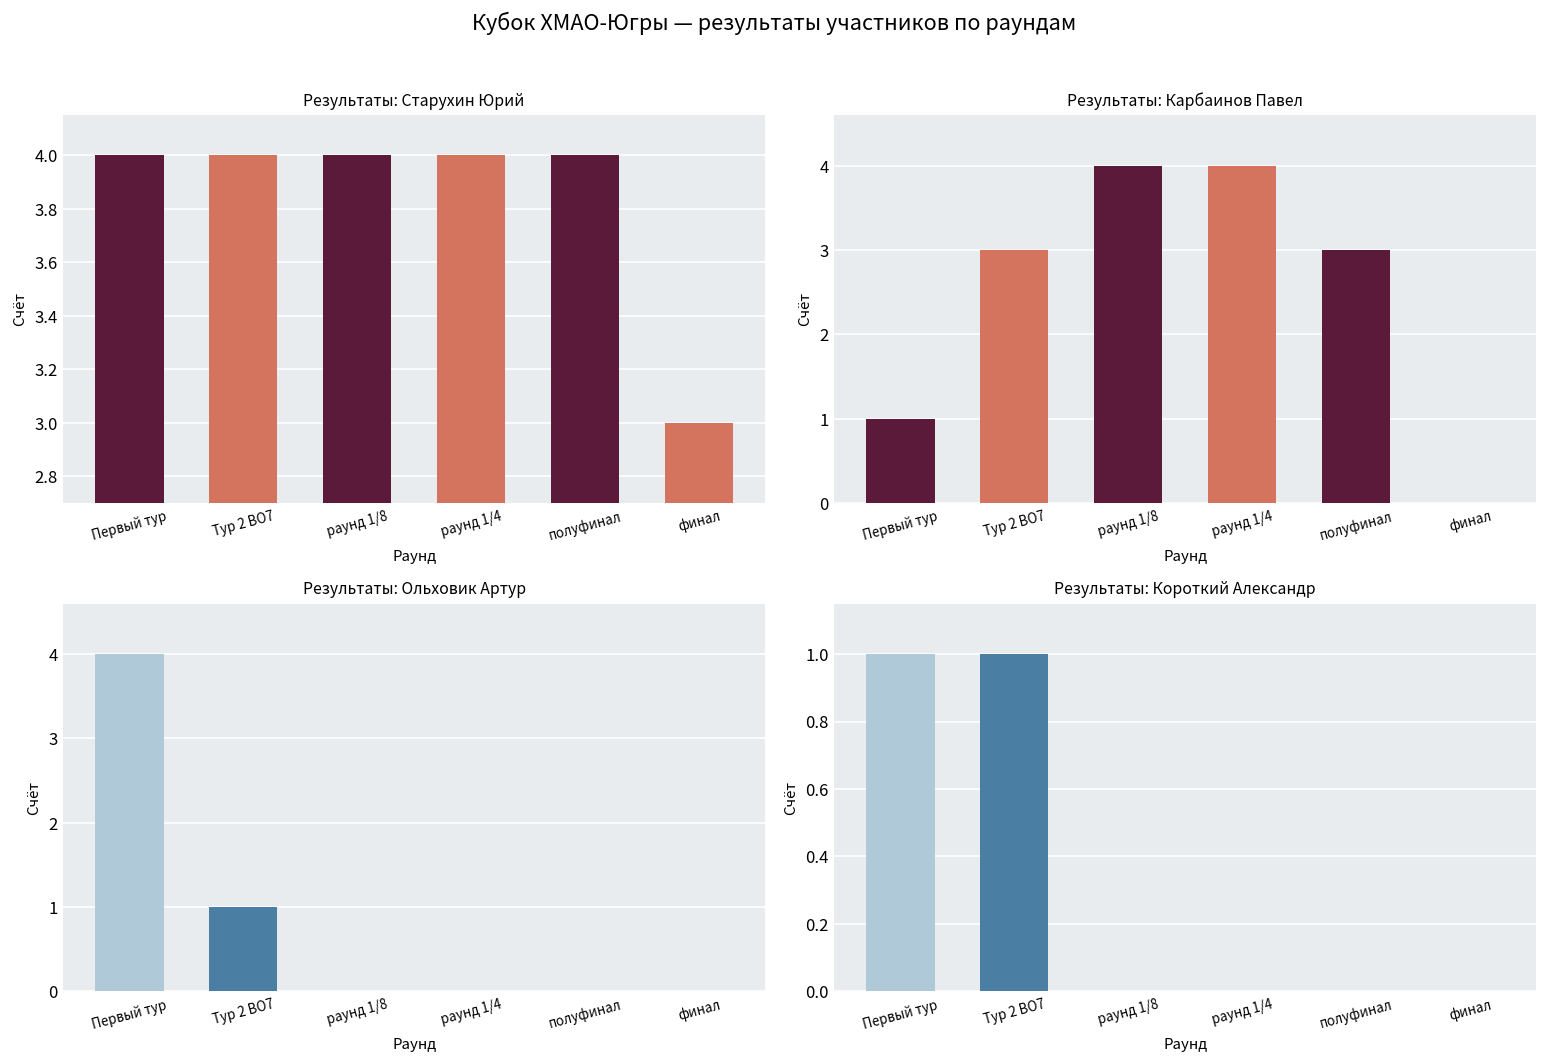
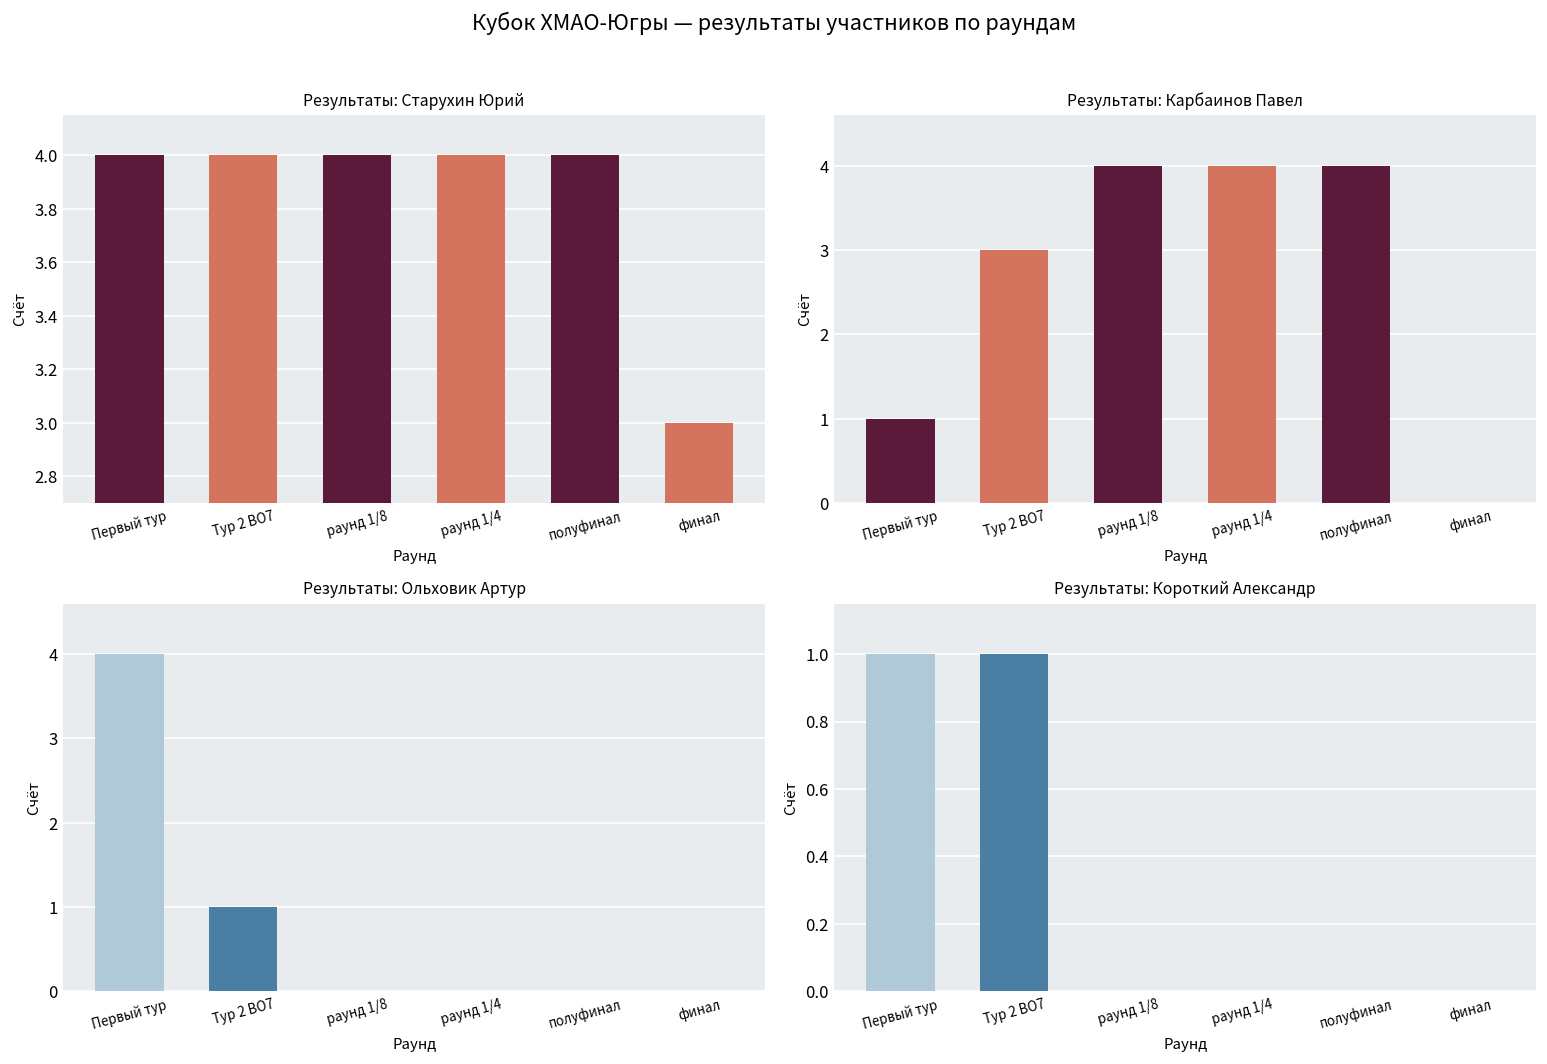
  {
    "Результаты: Старухин Юрий": {
      "Первый тур": 4.00,
      "Тур 2 BO7": 4.00,
      "раунд 1/8": 4.00,
      "раунд 1/4": 4.00,
      "полуфинал": 4.00,
      "финал": 3.00
    },
    "Результаты: Карбаинов Павел": {
      "Первый тур": 1,
      "Тур 2 BO7": 3,
      "раунд 1/8": 4,
      "раунд 1/4": 4,
-     "полуфинал": 3,
+     "полуфинал": 4,
      "финал": 0
    },
    "Результаты: Ольховик Артур": {
      "Первый тур": 4.0,
      "Тур 2 BO7": 1.0,
      "раунд 1/8": 0.0,
      "раунд 1/4": 0.0,
      "полуфинал": 0.0,
      "финал": 0.0
    },
    "Результаты: Короткий Александр": {
      "Первый тур": 1.00,
      "Тур 2 BO7": 1.00,
      "раунд 1/8": 0.00,
      "раунд 1/4": 0.00,
      "полуфинал": 0.00,
      "финал": 0.00
    }
  }
